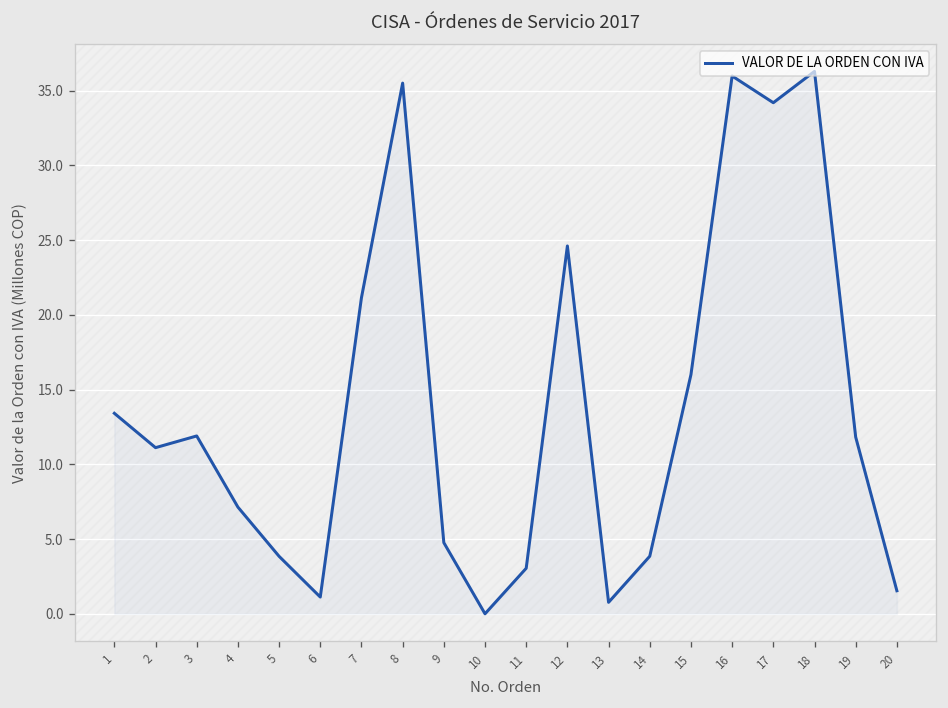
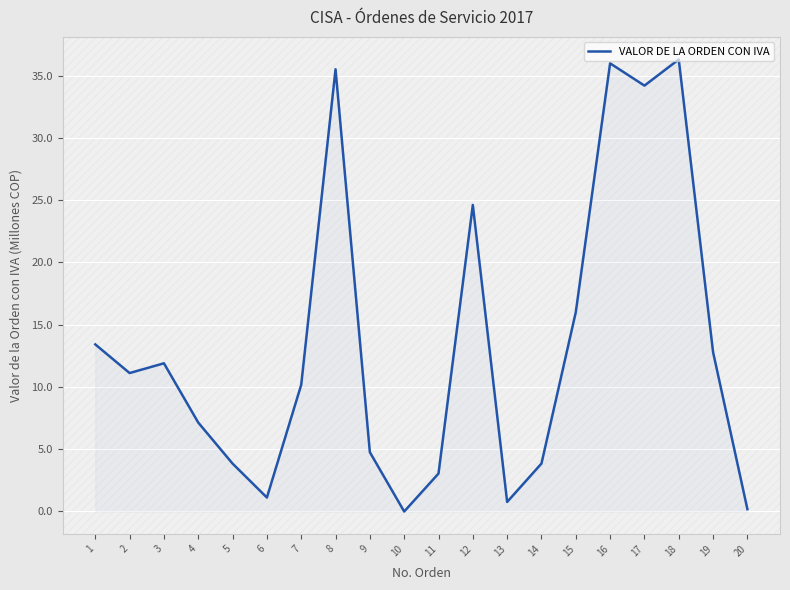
  {
    "1": 13.4,
    "2": 11.1,
    "3": 11.9,
    "4": 7.1,
    "5": 3.8,
    "6": 1.1,
-   "7": 21.2,
+   "7": 10.2,
    "8": 35.5,
    "9": 4.8,
    "10": 0.0,
    "11": 3.0,
    "12": 24.6,
    "13": 0.8,
    "14": 3.9,
    "15": 16.0,
    "16": 36.0,
    "17": 34.2,
-   "19": 11.8,
-   "20": 1.5
+   "19": 12.8,
+   "20": 0.2
  }
